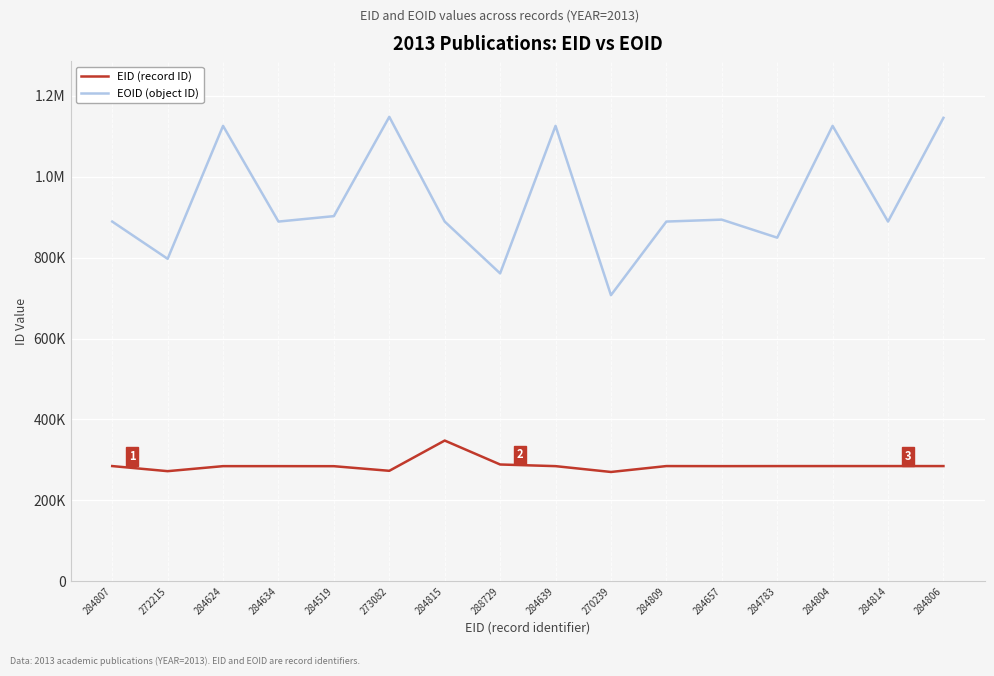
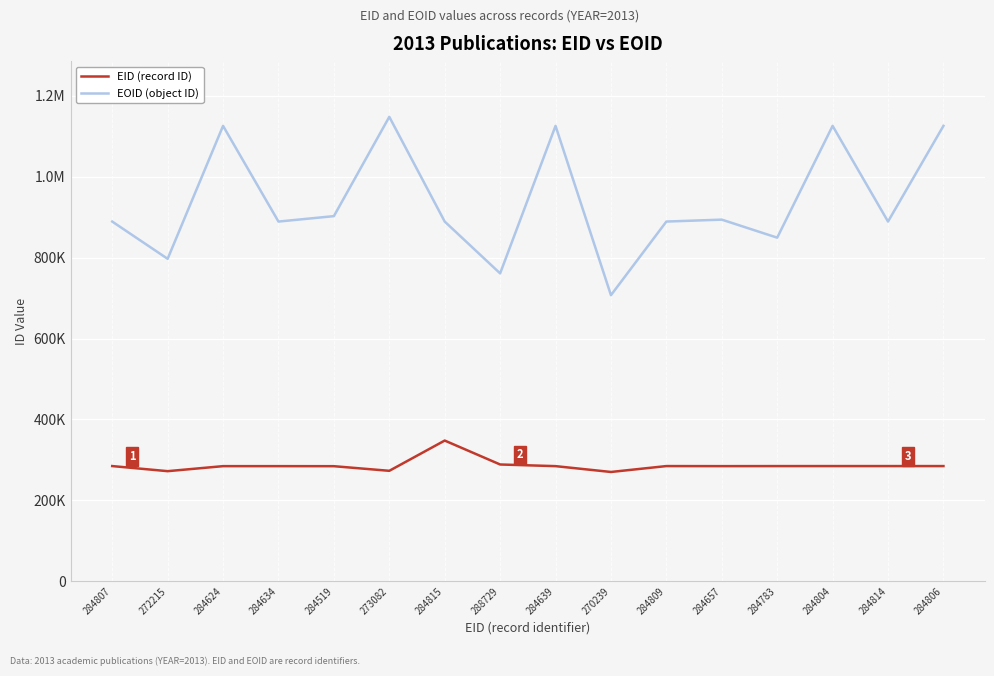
  {
    "EID (record ID)": {
      "272215": 270000,
      "284624": 280000,
      "284634": 280000,
      "284519": 280000,
      "273082": 270000,
      "284815": 350000,
      "284639": 280000,
      "270239": 270000,
      "284809": 280000,
      "284657": 280000,
      "284783": 280000,
      "284804": 280000,
      "284806": 280000
    },
    "EOID (object ID)": {
      "284807": 890000,
      "272215": 800000,
      "284624": 1130000,
      "284634": 890000,
      "284519": 900000,
      "273082": 1150000,
      "284815": 890000,
      "288729": 760000,
      "284639": 1130000,
      "270239": 710000,
      "284809": 890000,
      "284657": 890000,
      "284783": 850000,
      "284804": 1130000,
      "284814": 890000,
-     "284806": 1150000
+     "284806": 1130000
    }
  }
